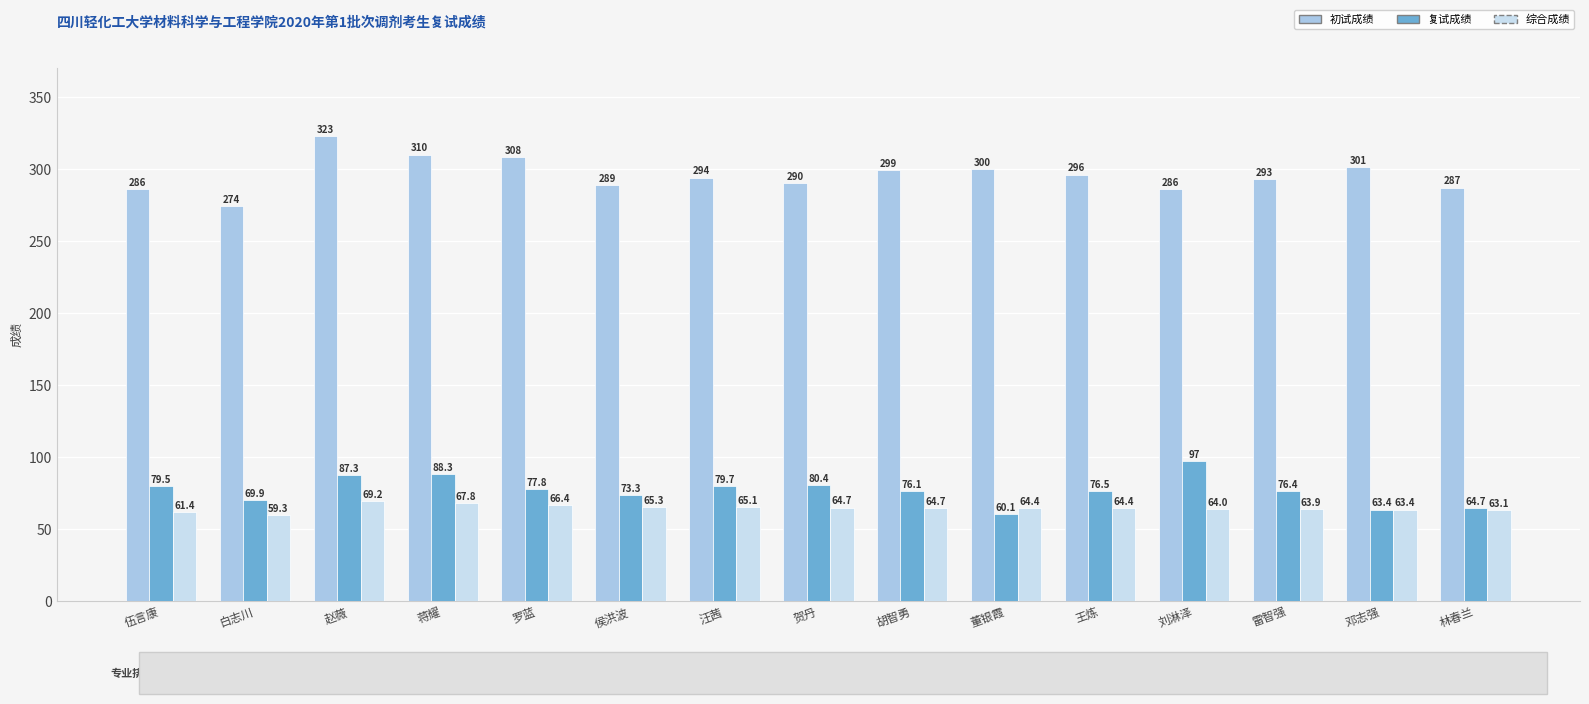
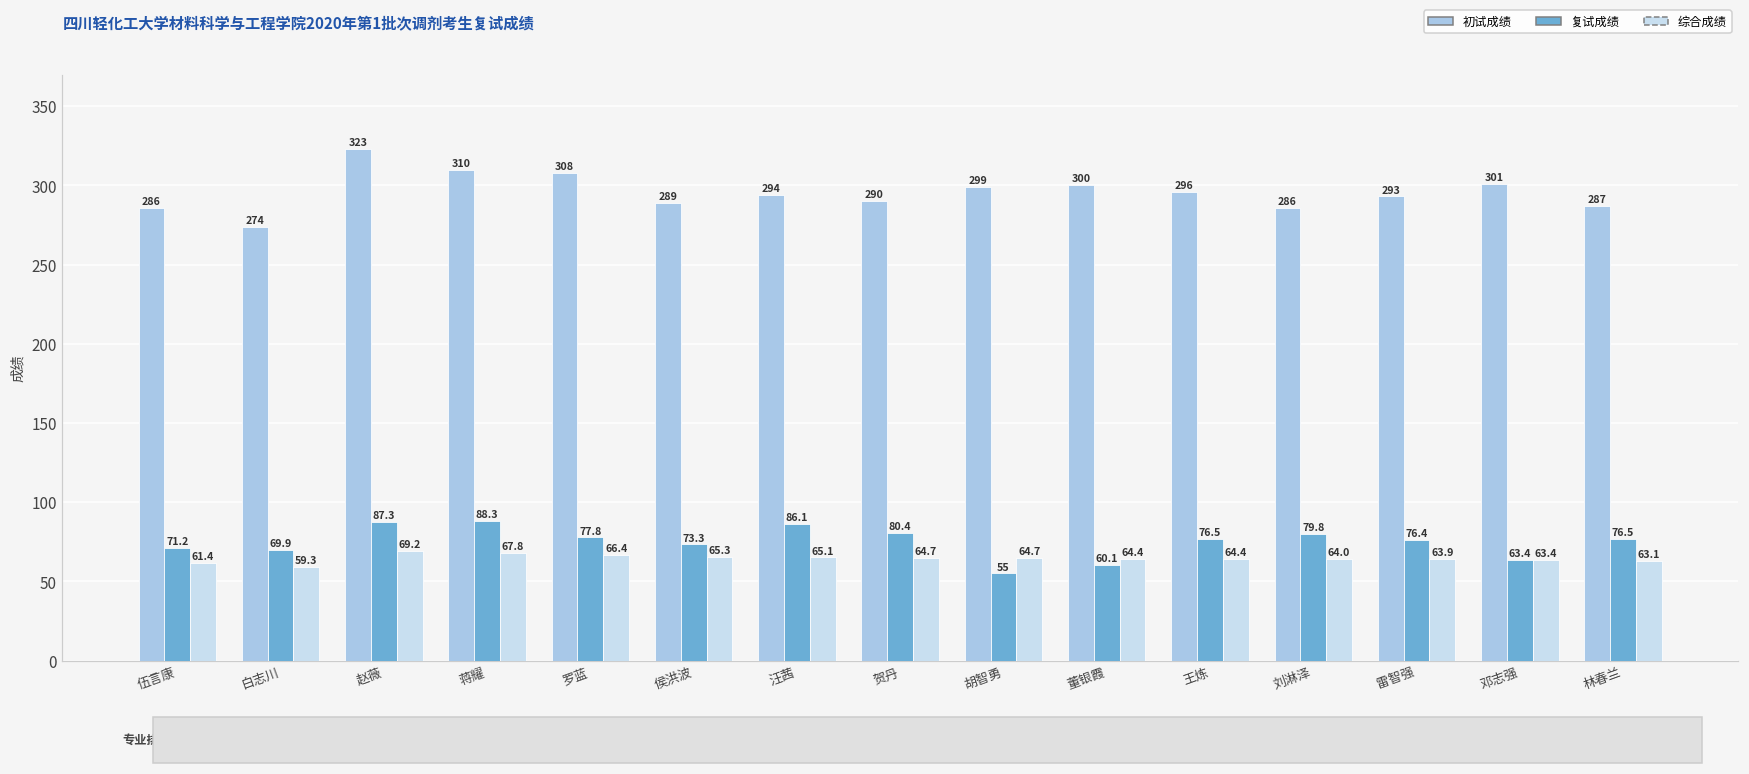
  {
    "复试成绩": {
-     "伍言康": 79.5,
+     "伍言康": 71.2,
      "白志川": 69.9,
      "赵薇": 87.3,
      "蒋耀": 88.3,
      "罗蓝": 77.8,
      "侯洪波": 73.3,
-     "汪茜": 79.7,
+     "汪茜": 86.1,
      "贺丹": 80.4,
-     "胡智勇": 76.1,
+     "胡智勇": 55,
      "董银霞": 60.1,
      "王炼": 76.5,
-     "刘淋泽": 97,
+     "刘淋泽": 79.8,
      "雷智强": 76.4,
      "邓志强": 63.4,
-     "林春兰": 64.7
+     "林春兰": 76.5
    }
  }
